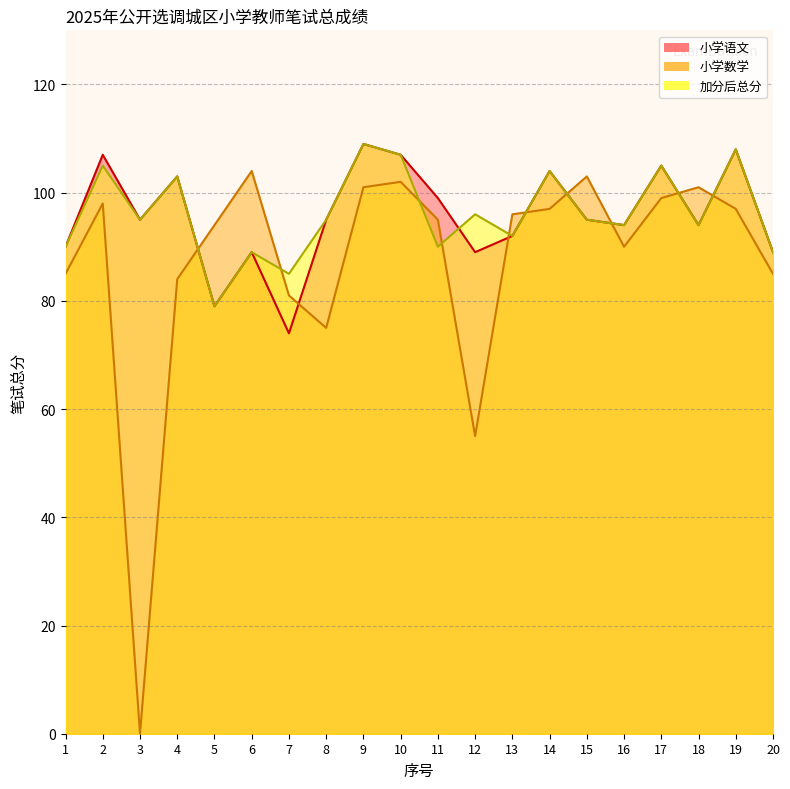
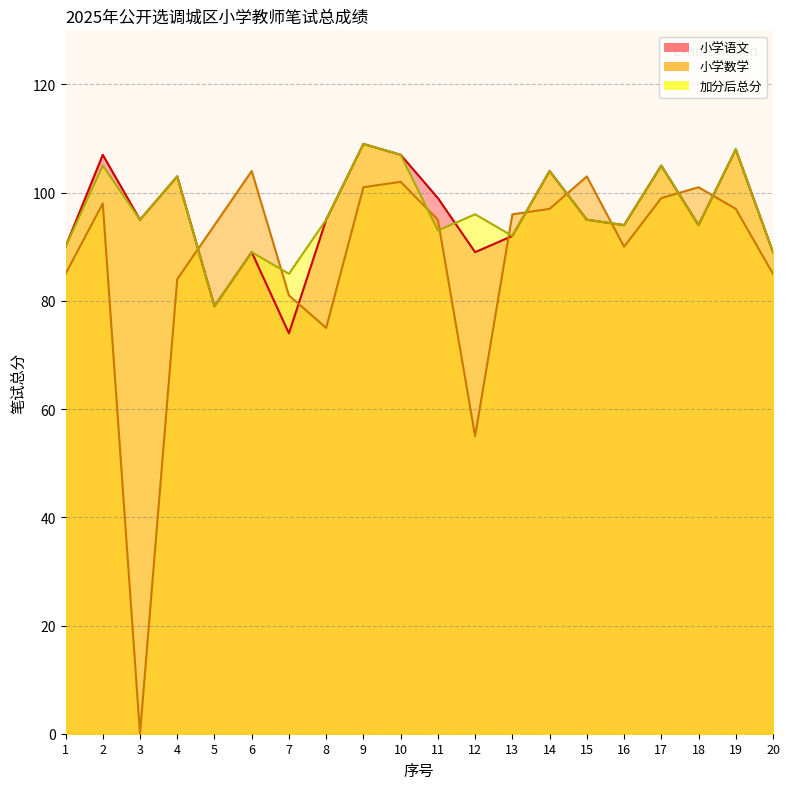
  {
    "小学语文": {
      "2": 107,
      "7": 74,
      "11": 99,
      "12": 89
    },
    "小学数学": {
      "1": 85,
      "2": 98,
      "3": 0,
      "4": 84,
      "5": 94,
      "6": 104,
      "7": 81,
      "8": 75,
      "9": 101,
      "10": 102,
      "11": 95,
      "12": 55,
      "13": 96,
      "14": 97,
      "15": 103,
      "16": 90,
      "17": 99,
      "18": 101,
      "19": 97,
      "20": 85
    },
    "加分后总分": {
      "2": 105,
      "7": 85,
-     "11": 90,
+     "11": 93,
      "12": 96
    }
  }
